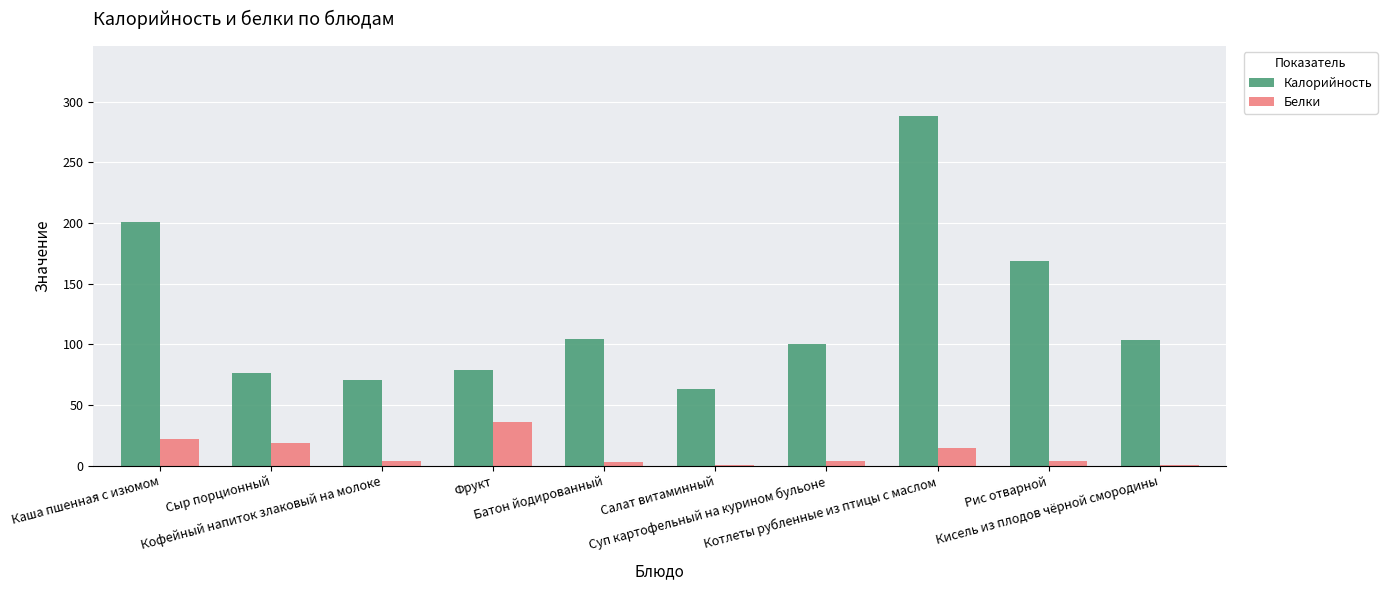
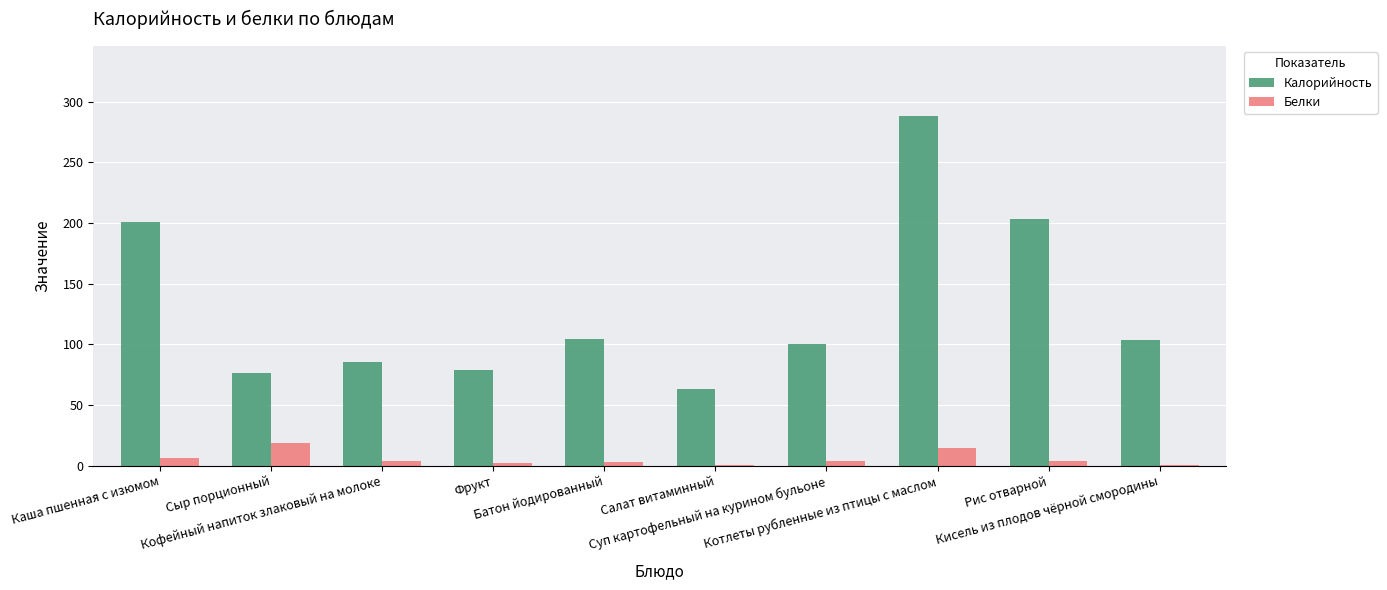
  {
    "Калорийность": {
      "Каша пшенная с изюмом": 201,
      "Сыр порционный": 76,
-     "Кофейный напиток злаковый на молоке": 70,
+     "Кофейный напиток злаковый на молоке": 85,
      "Фрукт": 78,
      "Батон йодированный": 104,
      "Салат витаминный": 63,
      "Суп картофельный на курином бульоне": 100,
      "Котлеты рубленные из птицы с маслом": 288,
-     "Рис отварной": 169,
+     "Рис отварной": 203,
      "Кисель из плодов чёрной смородины": 104
    },
    "Белки": {
-     "Каша пшенная с изюмом": 22,
+     "Каша пшенная с изюмом": 6,
      "Сыр порционный": 19,
      "Кофейный напиток злаковый на молоке": 4,
-     "Фрукт": 36,
+     "Фрукт": 2,
      "Батон йодированный": 3,
      "Суп картофельный на курином бульоне": 3,
      "Котлеты рубленные из птицы с маслом": 14,
      "Рис отварной": 4
    }
  }
